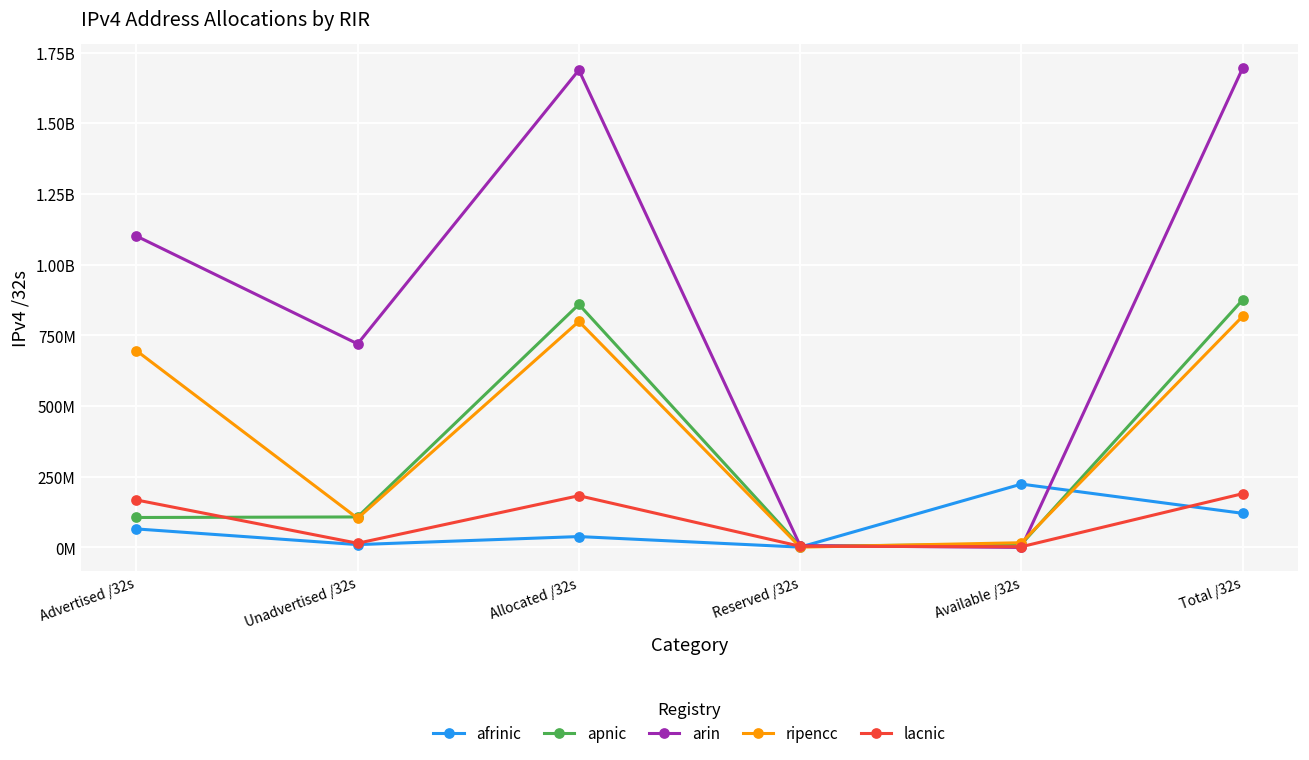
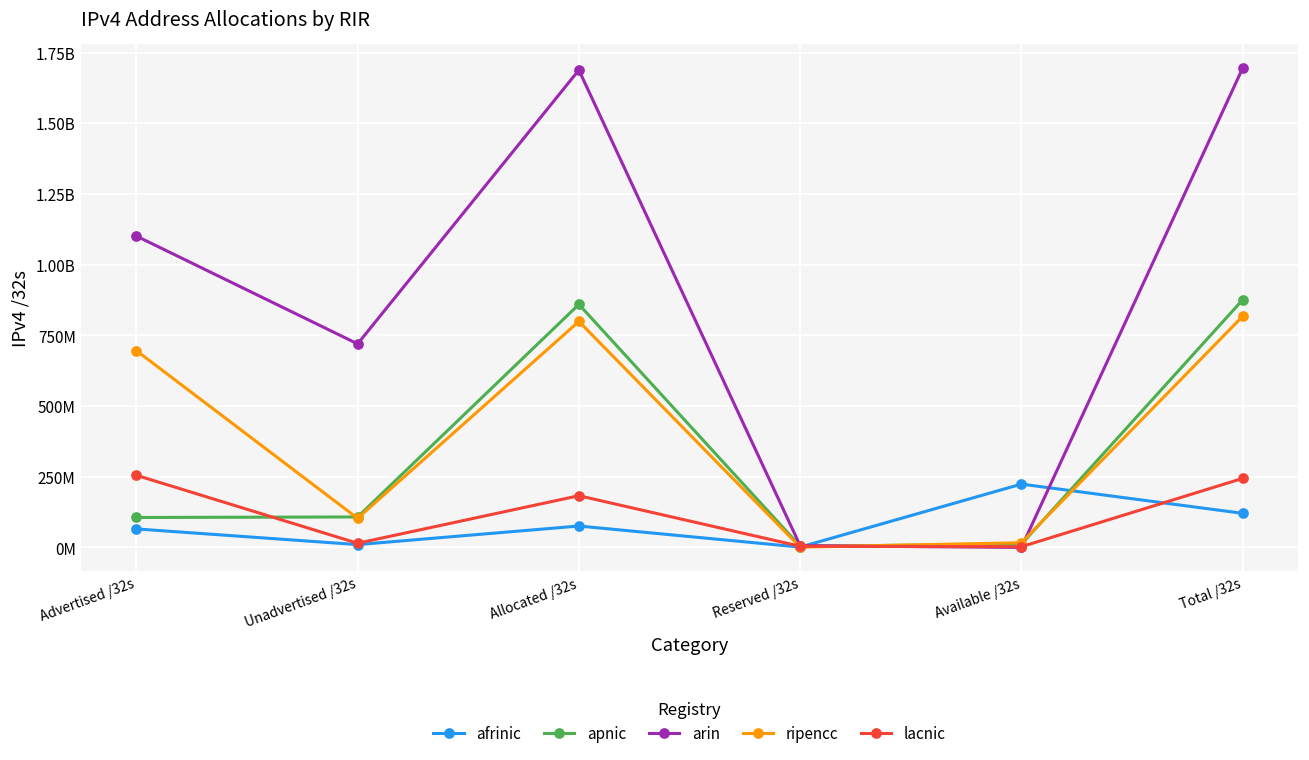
  {
    "afrinic": {
      "Advertised /32s": 70000000,
-     "Allocated /32s": 40000000,
+     "Allocated /32s": 80000000,
      "Available /32s": 220000000,
      "Total /32s": 120000000
    },
    "apnic": {
      "Advertised /32s": 110000000,
      "Allocated /32s": 860000000,
      "Total /32s": 880000000
    },
    "arin": {
      "Advertised /32s": 1100000000,
      "Unadvertised /32s": 720000000,
      "Allocated /32s": 1690000000,
      "Total /32s": 1700000000
    },
    "ripencc": {
      "Advertised /32s": 700000000,
      "Allocated /32s": 800000000,
      "Total /32s": 820000000
    },
    "lacnic": {
-     "Advertised /32s": 170000000,
+     "Advertised /32s": 260000000,
      "Allocated /32s": 180000000,
-     "Total /32s": 190000000
+     "Total /32s": 240000000
    }
  }
